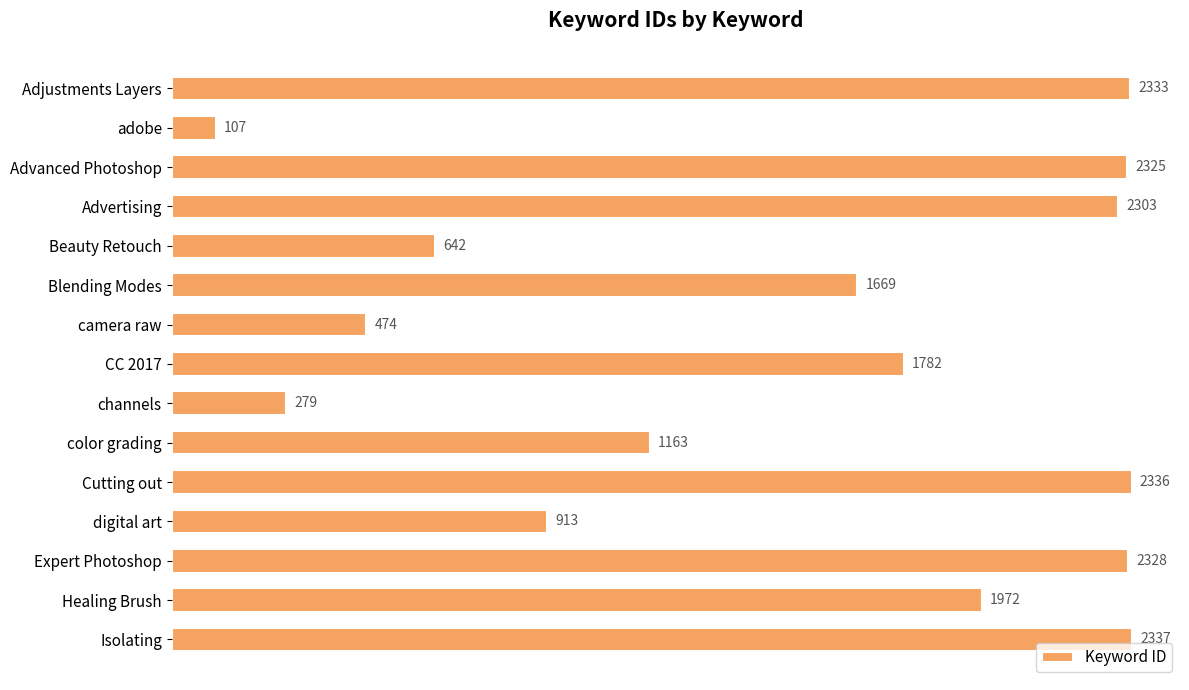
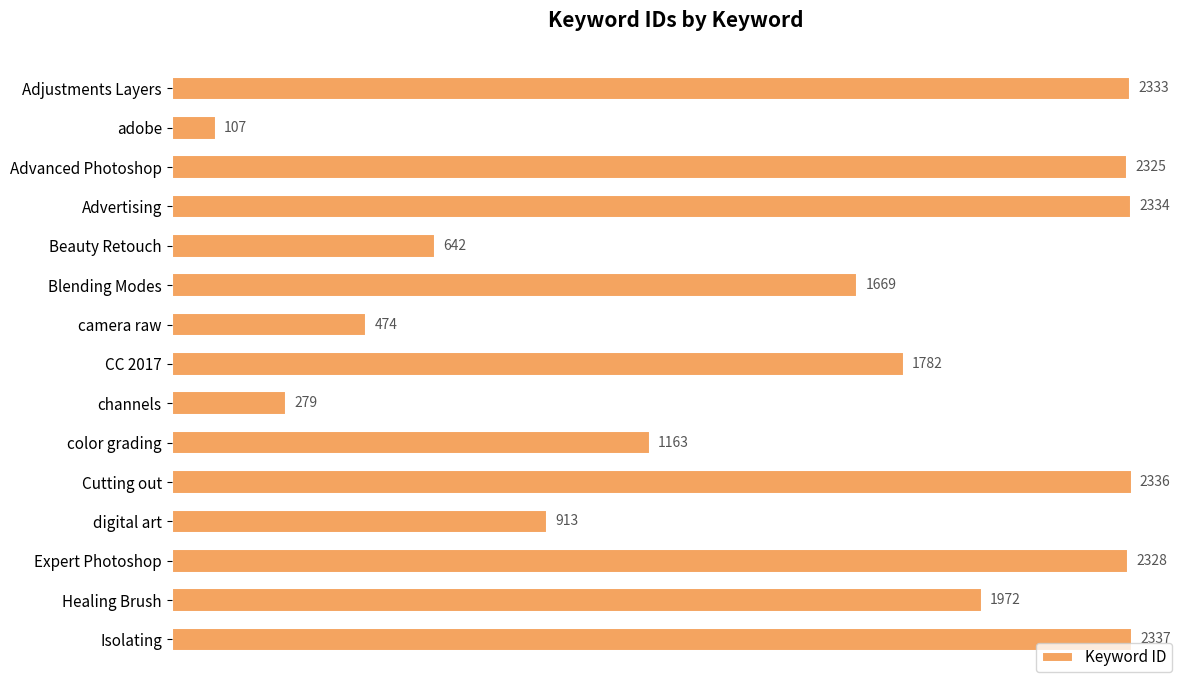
  {
    "Adjustments Layers": 2333,
    "adobe": 107,
    "Advanced Photoshop": 2325,
-   "Advertising": 2303,
+   "Advertising": 2334,
    "Beauty Retouch": 642,
    "Blending Modes": 1669,
    "camera raw": 474,
    "CC 2017": 1782,
    "channels": 279,
    "color grading": 1163,
    "Cutting out": 2336,
    "digital art": 913,
    "Expert Photoshop": 2328,
    "Healing Brush": 1972
  }
